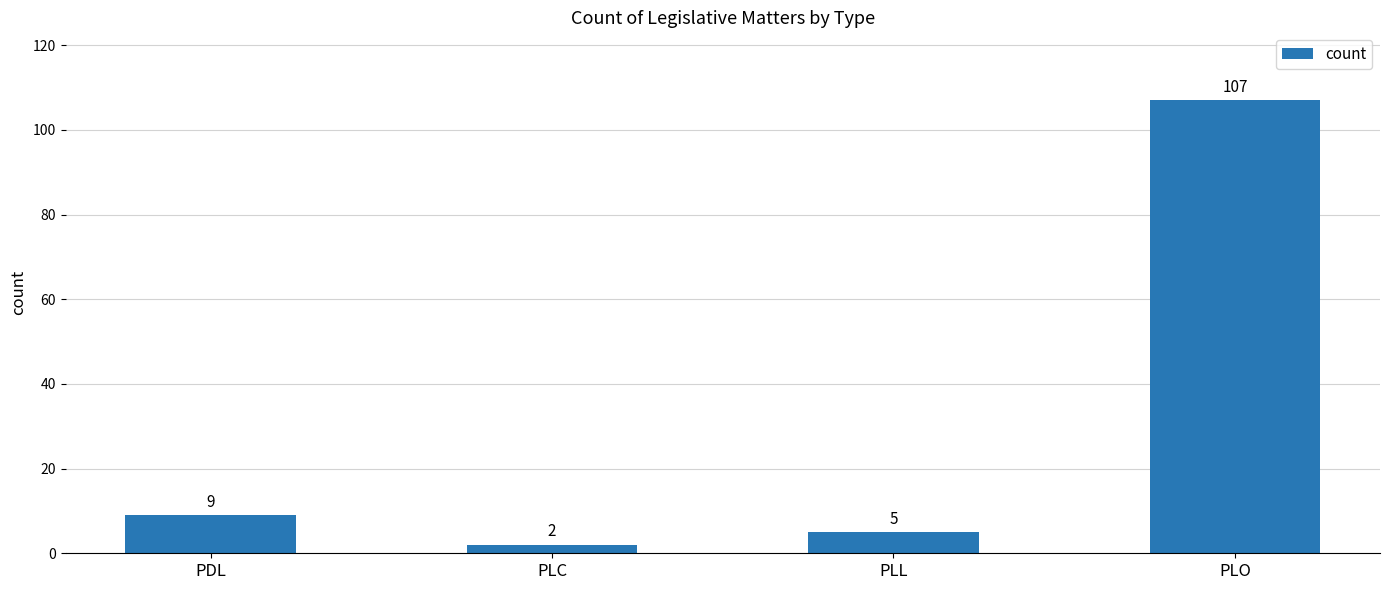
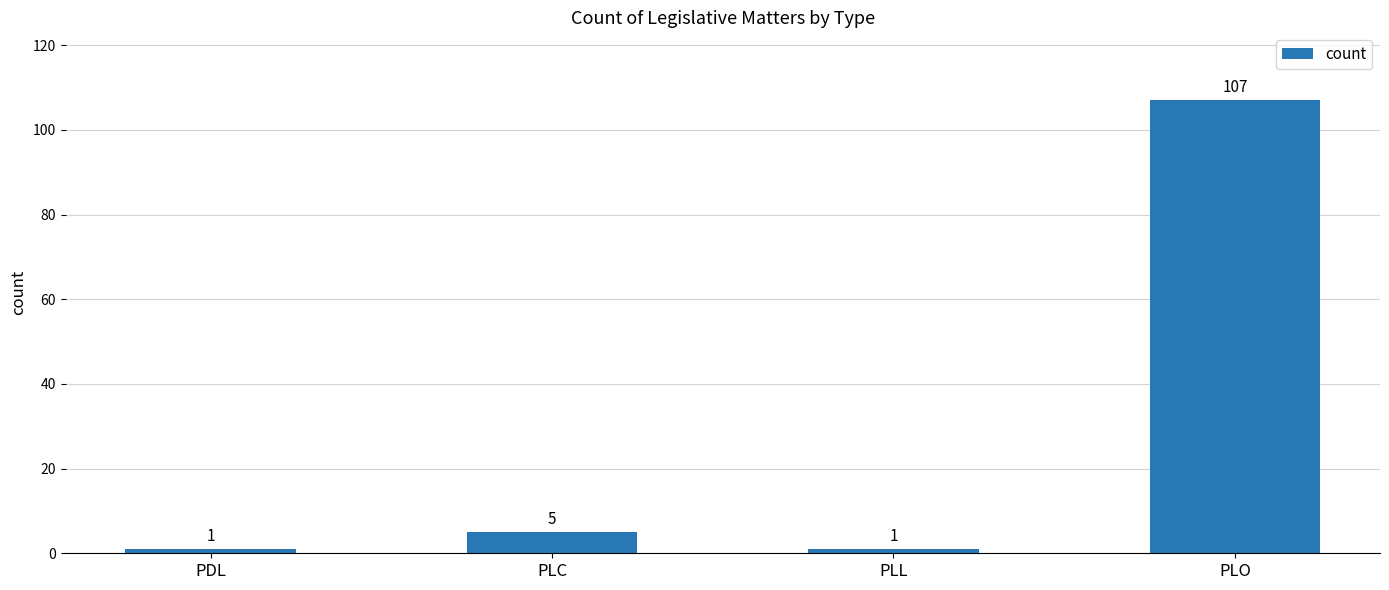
  {
-   "PDL": 9,
-   "PLC": 2,
-   "PLL": 5,
+   "PDL": 1,
+   "PLC": 5,
+   "PLL": 1,
    "PLO": 107
  }
